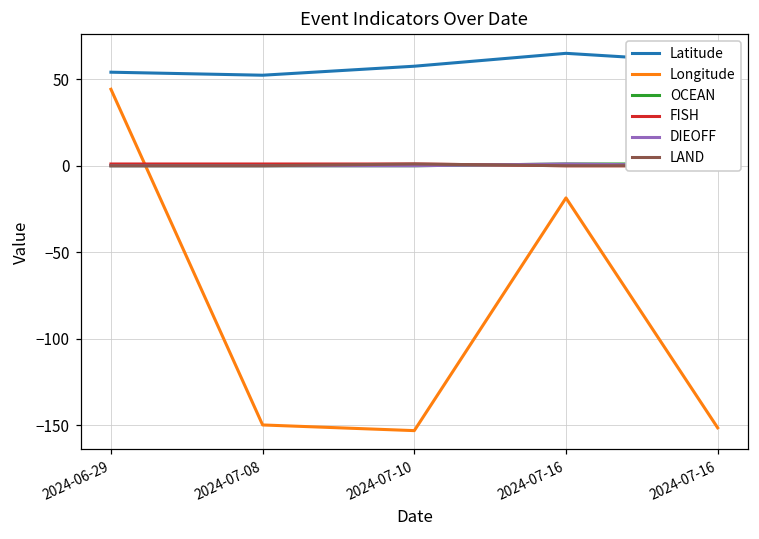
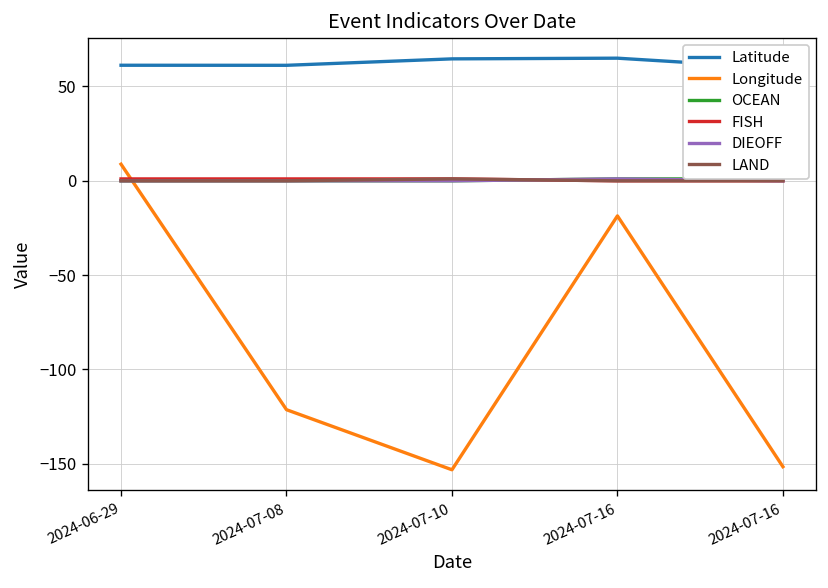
  {
    "Latitude": {
-     "2024-06-29": 54,
-     "2024-07-08": 52,
-     "2024-07-10": 58
+     "2024-06-29": 61,
+     "2024-07-08": 61,
+     "2024-07-10": 65
    },
    "Longitude": {
-     "2024-06-29": 44,
-     "2024-07-08": -150,
+     "2024-06-29": 9,
+     "2024-07-08": -121,
      "2024-07-10": -153
    }
  }
